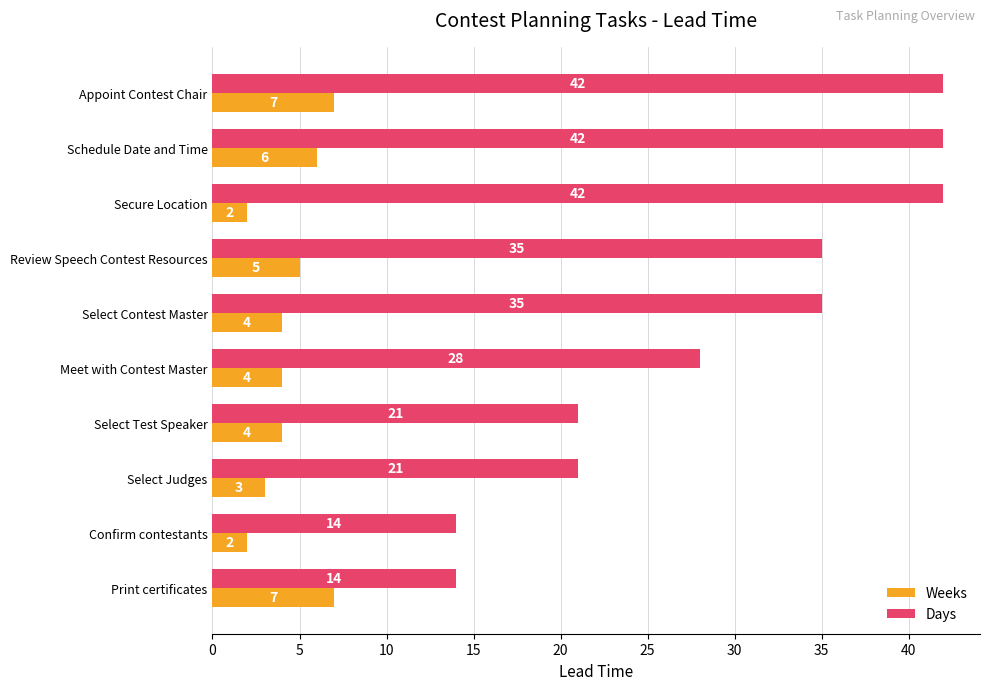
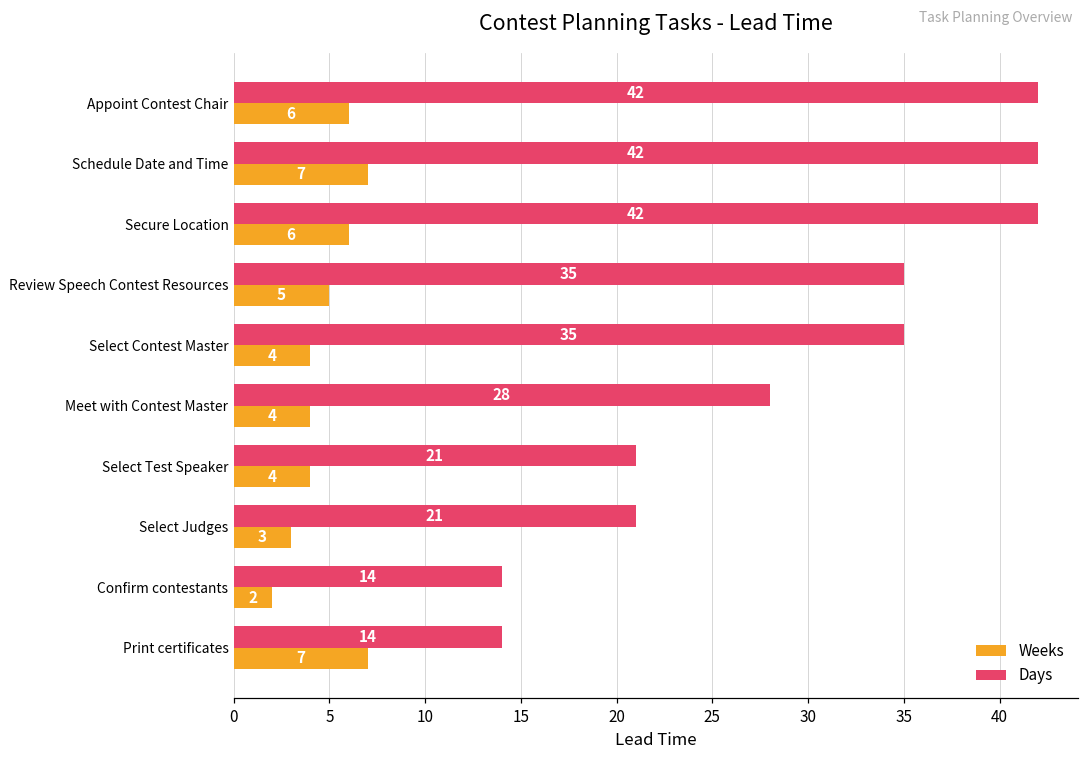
  {
    "Weeks": {
-     "Appoint Contest Chair": 7,
-     "Schedule Date and Time": 6,
-     "Secure Location": 2,
+     "Appoint Contest Chair": 6,
+     "Schedule Date and Time": 7,
+     "Secure Location": 6,
      "Review Speech Contest Resources": 5,
      "Select Contest Master": 4,
      "Meet with Contest Master": 4,
      "Select Test Speaker": 4,
      "Select Judges": 3,
      "Confirm contestants": 2,
      "Print certificates": 7
    },
    "Days": {
      "Appoint Contest Chair": 42,
      "Schedule Date and Time": 42,
      "Secure Location": 42,
      "Review Speech Contest Resources": 35,
      "Select Contest Master": 35,
      "Meet with Contest Master": 28,
      "Select Test Speaker": 21,
      "Select Judges": 21,
      "Confirm contestants": 14,
      "Print certificates": 14
    }
  }
